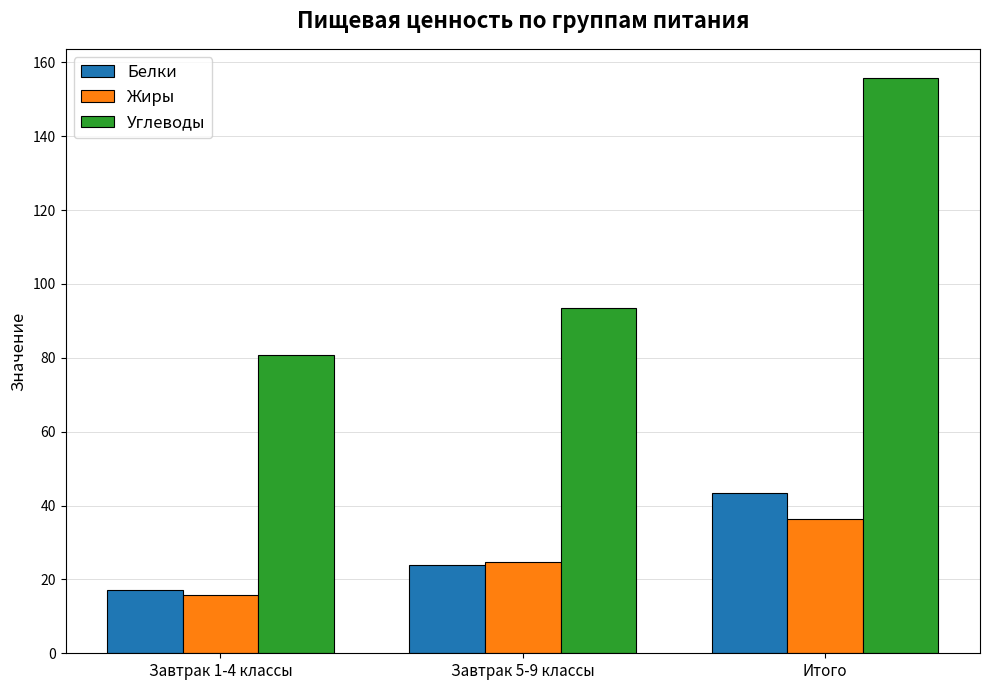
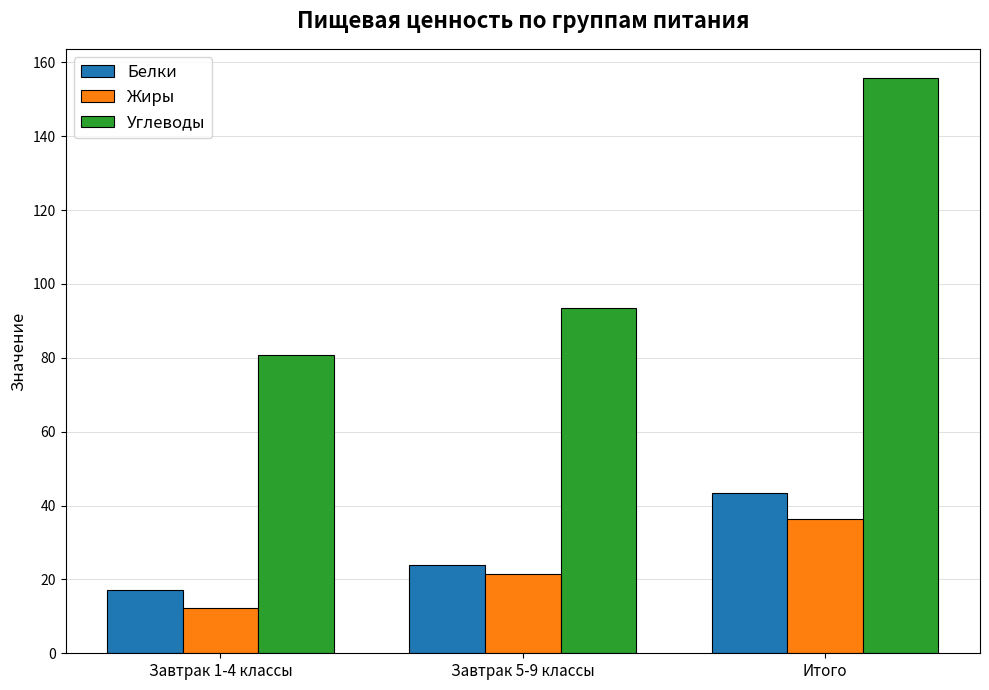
  {
    "Белки": {
      "Завтрак 1-4 классы": 17,
      "Завтрак 5-9 классы": 24,
      "Итого": 44
    },
    "Жиры": {
-     "Завтрак 1-4 классы": 16,
-     "Завтрак 5-9 классы": 25,
+     "Завтрак 1-4 классы": 12,
+     "Завтрак 5-9 классы": 22,
      "Итого": 36
    },
    "Углеводы": {
      "Завтрак 1-4 классы": 81,
      "Завтрак 5-9 классы": 94,
      "Итого": 156
    }
  }
